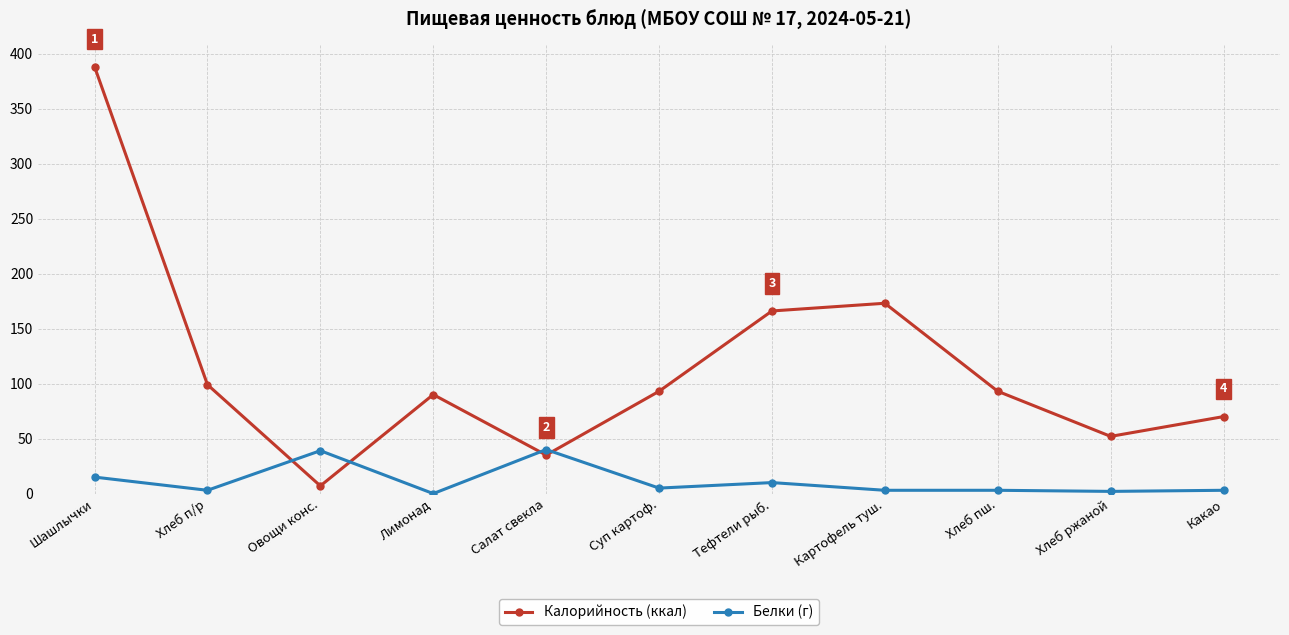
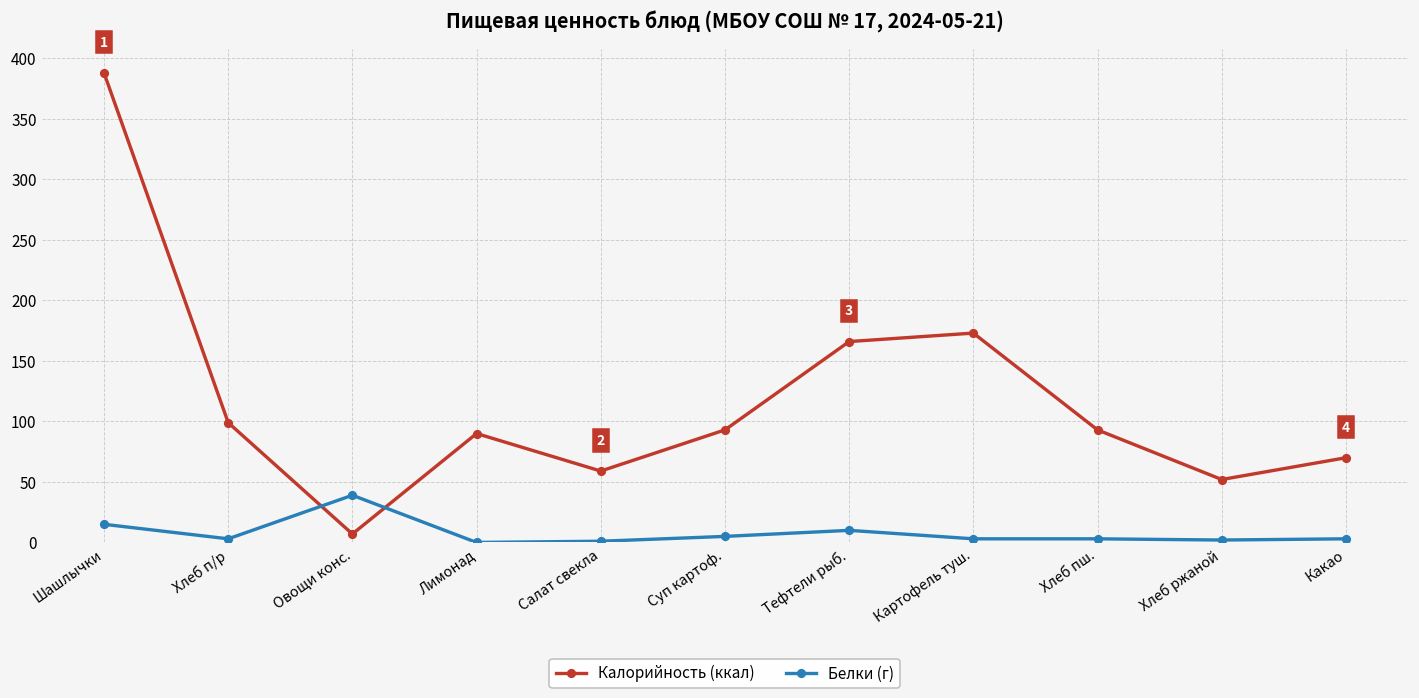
  {
    "Калорийность (ккал)": {
      "Хлеб п/р": 99,
      "Овощи конс.": 7,
      "Лимонад": 90,
-     "Салат свекла": 35,
+     "Салат свекла": 59,
      "Суп картоф.": 93,
      "Картофель туш.": 173,
      "Хлеб пш.": 93,
      "Хлеб ржаной": 52
    },
    "Белки (г)": {
      "Шашлычки": 15,
      "Хлеб п/р": 3,
      "Овощи конс.": 39,
      "Лимонад": 0,
-     "Салат свекла": 40,
+     "Салат свекла": 1,
      "Суп картоф.": 5,
      "Тефтели рыб.": 10,
      "Картофель туш.": 3,
      "Хлеб пш.": 3,
      "Хлеб ржаной": 2,
      "Какао": 3
    }
  }
